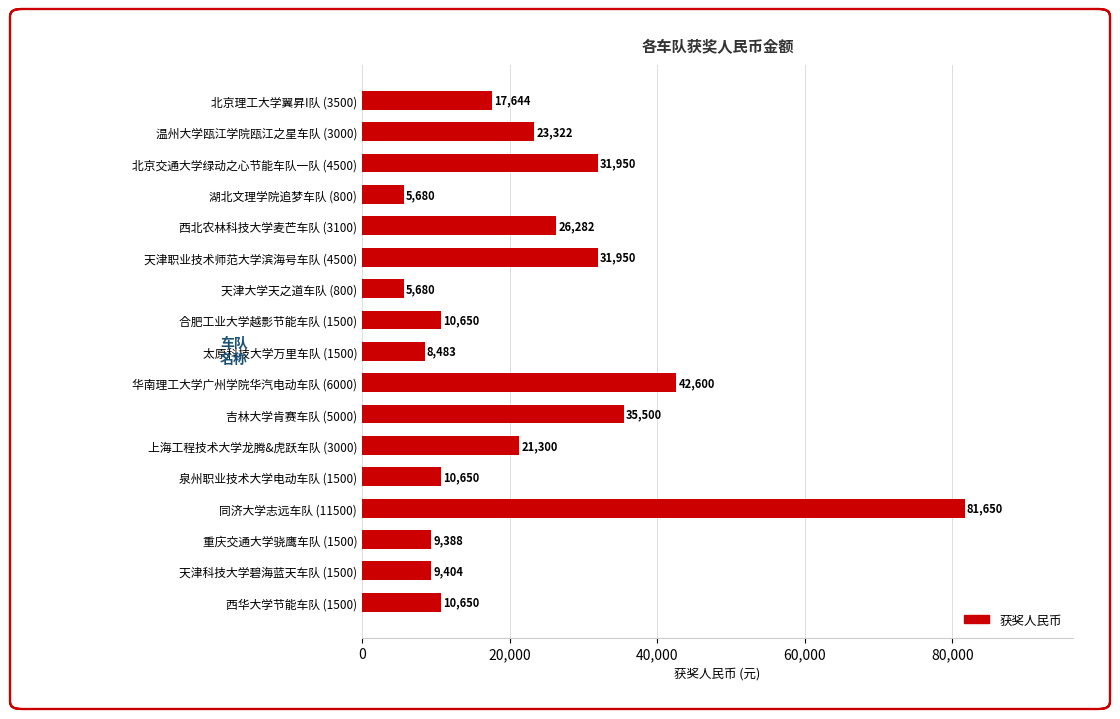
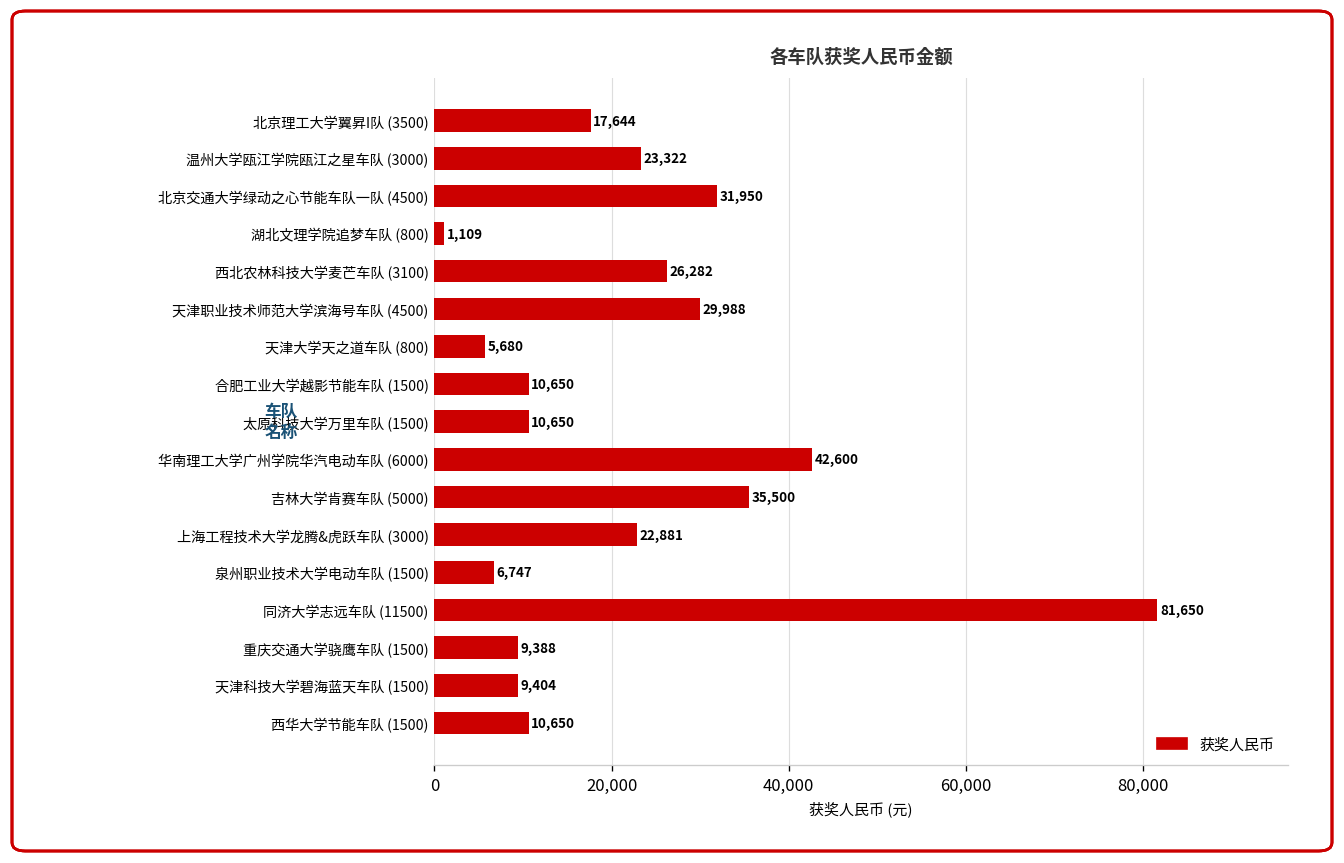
  {
    "北京理工大学翼昇I队 (3500)": "17,644",
    "温州大学瓯江学院瓯江之星车队 (3000)": "23,322",
    "北京交通大学绿动之心节能车队一队 (4500)": "31,950",
-   "湖北文理学院追梦车队 (800)": "5,680",
+   "湖北文理学院追梦车队 (800)": "1,109",
    "西北农林科技大学麦芒车队 (3100)": "26,282",
-   "天津职业技术师范大学滨海号车队 (4500)": "31,950",
+   "天津职业技术师范大学滨海号车队 (4500)": "29,988",
    "天津大学天之道车队 (800)": "5,680",
    "合肥工业大学越影节能车队 (1500)": "10,650",
-   "太原科技大学万里车队 (1500)": "8,483",
+   "太原科技大学万里车队 (1500)": "10,650",
    "华南理工大学广州学院华汽电动车队 (6000)": "42,600",
    "吉林大学肯赛车队 (5000)": "35,500",
-   "上海工程技术大学龙腾&虎跃车队 (3000)": "21,300",
-   "泉州职业技术大学电动车队 (1500)": "10,650",
+   "上海工程技术大学龙腾&虎跃车队 (3000)": "22,881",
+   "泉州职业技术大学电动车队 (1500)": "6,747",
    "同济大学志远车队 (11500)": "81,650",
    "重庆交通大学骁鹰车队 (1500)": "9,388",
    "天津科技大学碧海蓝天车队 (1500)": "9,404",
    "西华大学节能车队 (1500)": "10,650"
  }
